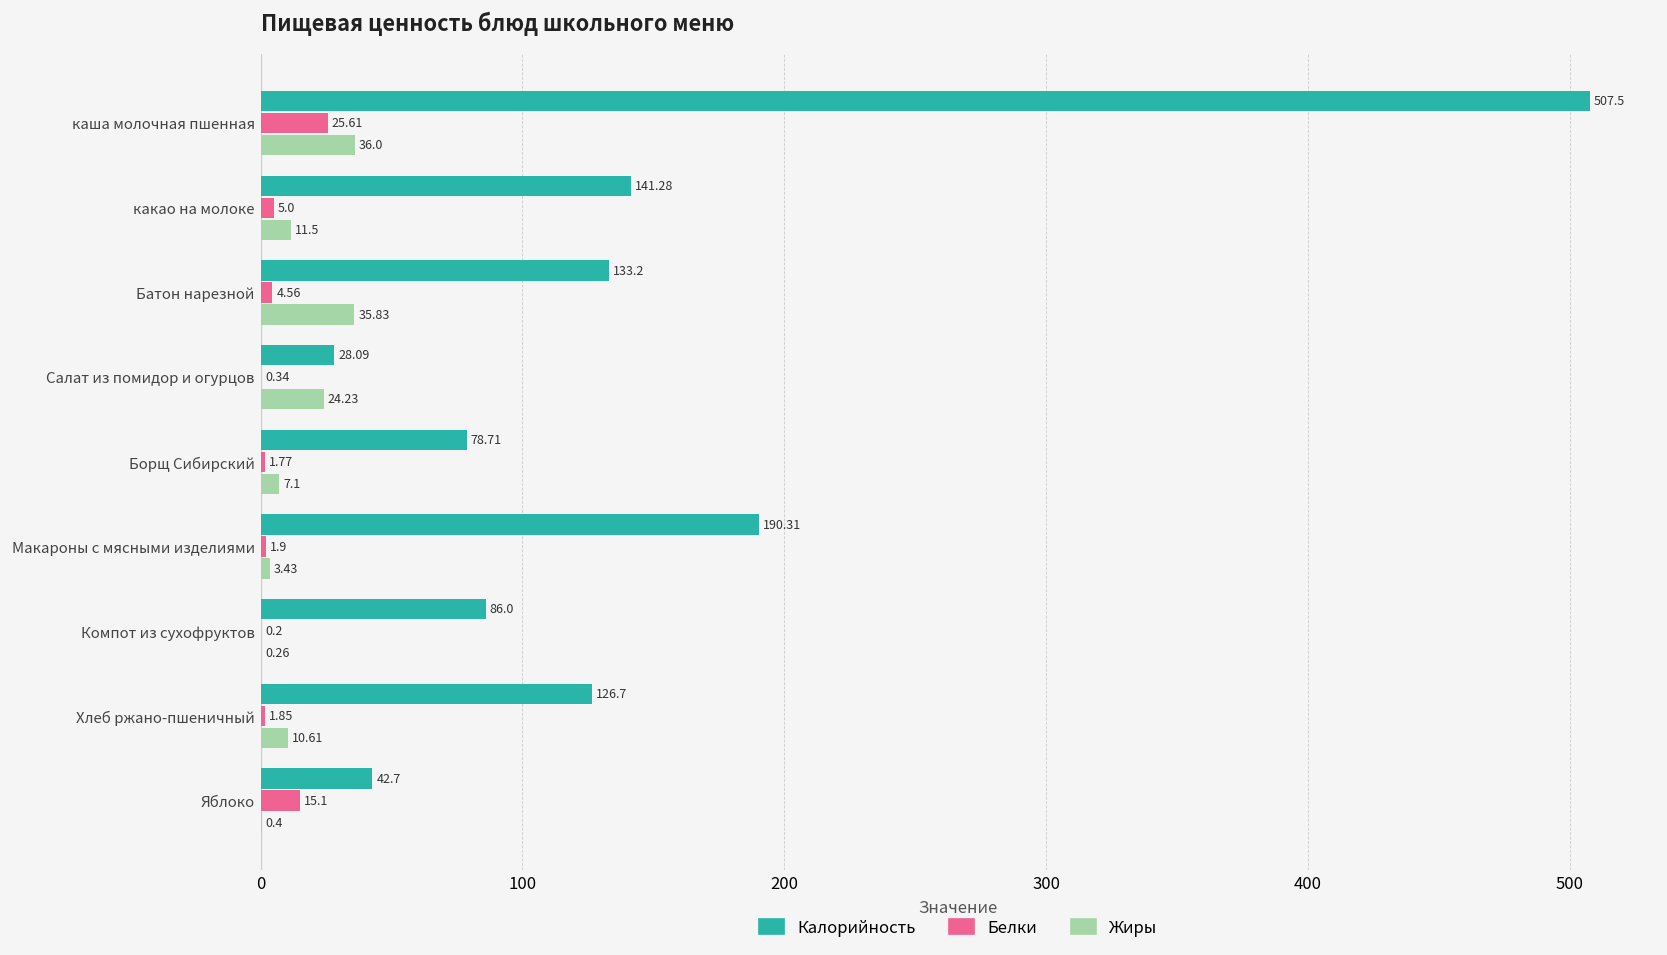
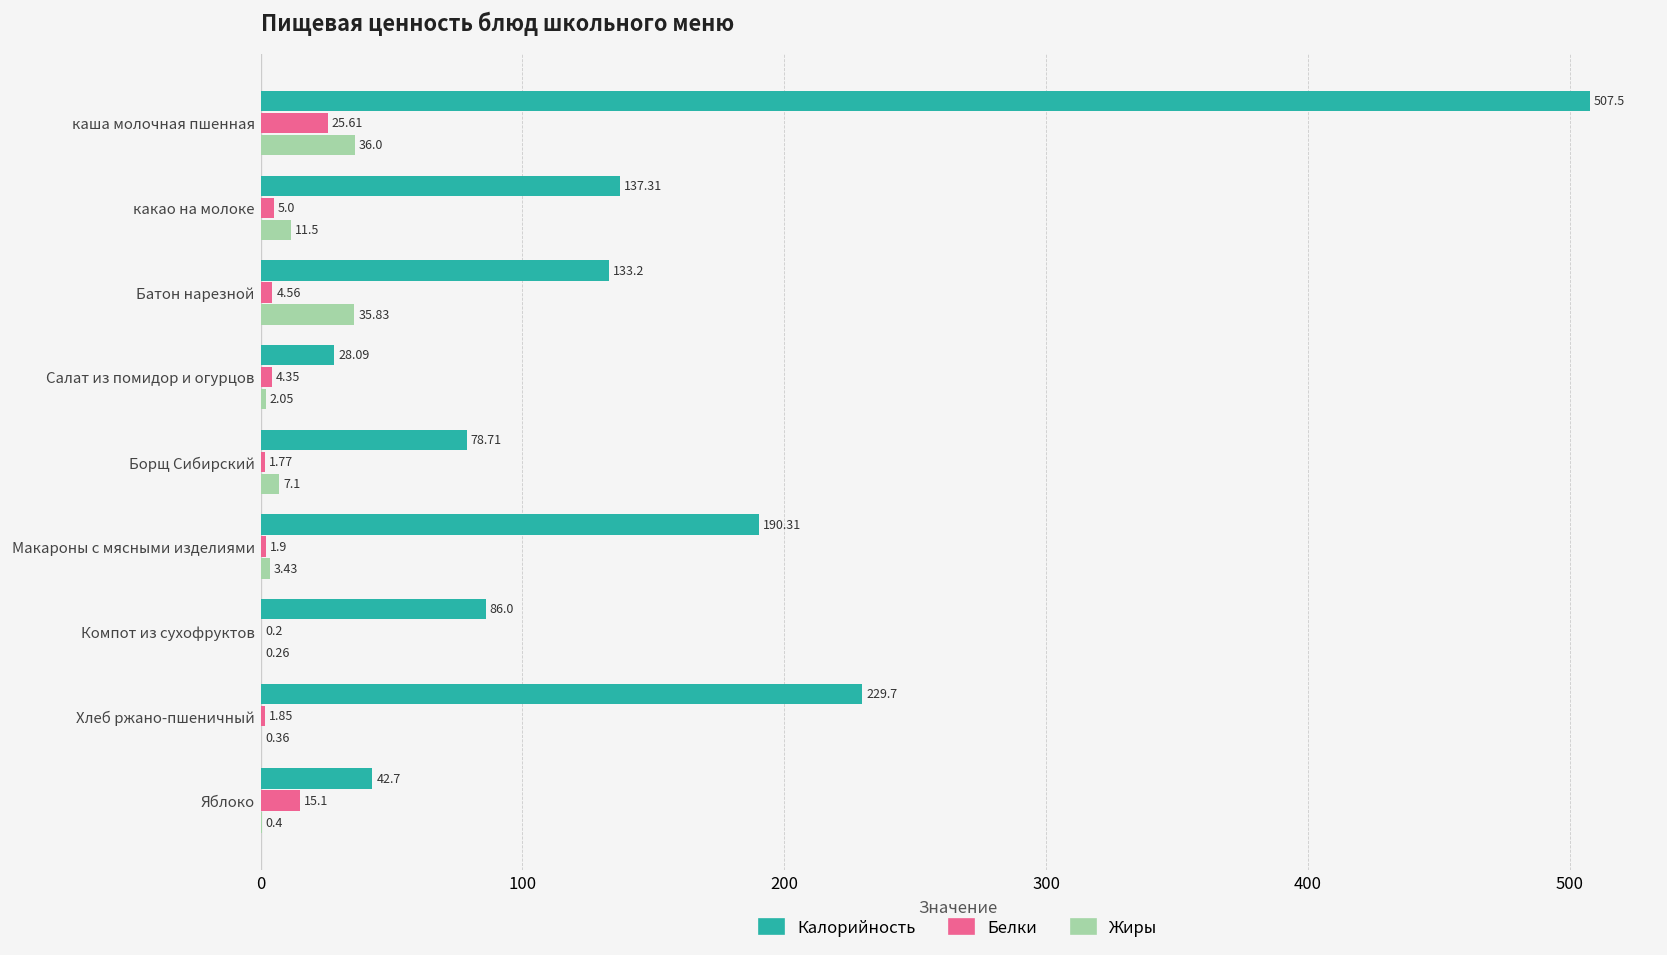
  {
    "Калорийность": {
      "каша молочная пшенная": 507.5,
-     "какао на молоке": 141.28,
+     "какао на молоке": 137.31,
      "Батон нарезной": 133.2,
      "Салат из помидор и огурцов": 28.09,
      "Борщ Сибирский": 78.71,
      "Макароны с мясными изделиями": 190.31,
      "Компот из сухофруктов": 86.0,
-     "Хлеб ржано-пшеничный": 126.7,
+     "Хлеб ржано-пшеничный": 229.7,
      "Яблоко": 42.7
    },
    "Белки": {
      "каша молочная пшенная": 25.61,
      "какао на молоке": 5.0,
      "Батон нарезной": 4.56,
-     "Салат из помидор и огурцов": 0.34,
+     "Салат из помидор и огурцов": 4.35,
      "Борщ Сибирский": 1.77,
      "Макароны с мясными изделиями": 1.9,
      "Компот из сухофруктов": 0.2,
      "Хлеб ржано-пшеничный": 1.85,
      "Яблоко": 15.1
    },
    "Жиры": {
      "каша молочная пшенная": 36.0,
      "какао на молоке": 11.5,
      "Батон нарезной": 35.83,
-     "Салат из помидор и огурцов": 24.23,
+     "Салат из помидор и огурцов": 2.05,
      "Борщ Сибирский": 7.1,
      "Макароны с мясными изделиями": 3.43,
      "Компот из сухофруктов": 0.26,
-     "Хлеб ржано-пшеничный": 10.61,
+     "Хлеб ржано-пшеничный": 0.36,
      "Яблоко": 0.4
    }
  }
